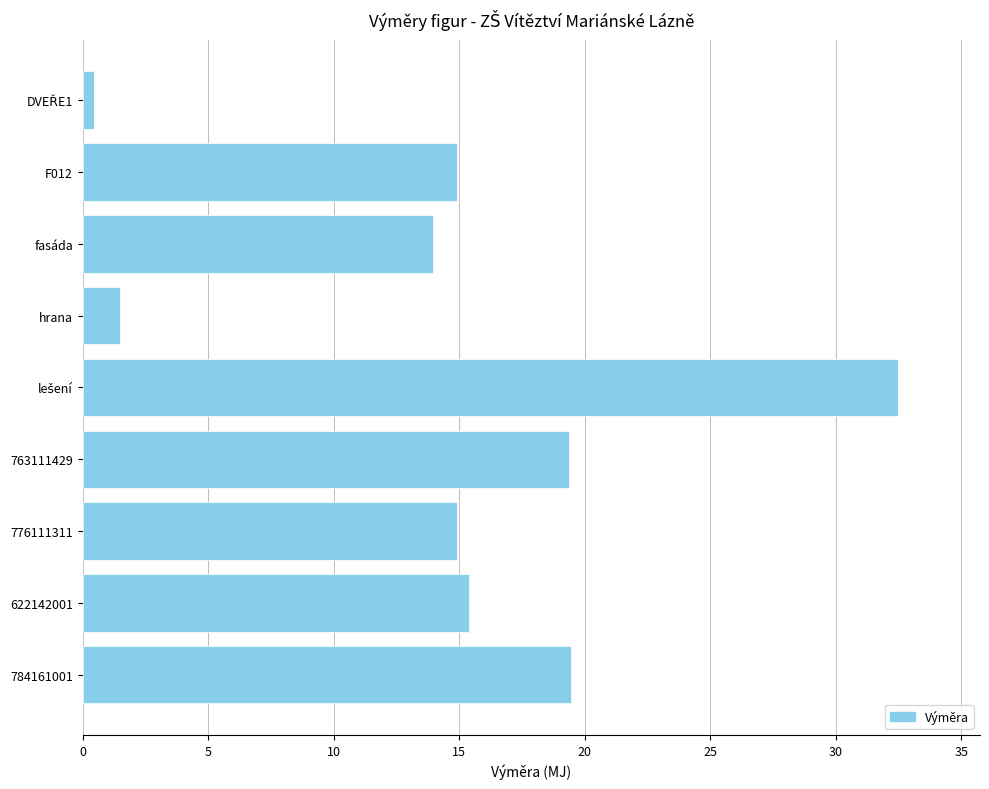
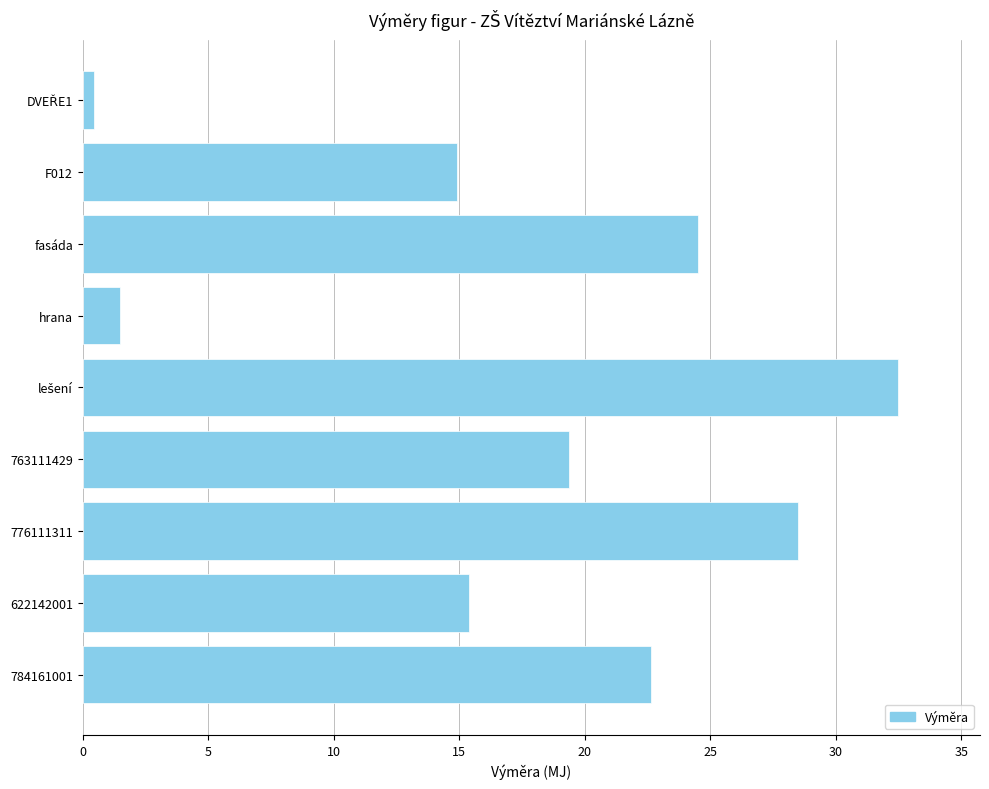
  {
    "DVEŘE1": 0.5,
    "F012": 14.9,
-   "fasáda": 13.9,
+   "fasáda": 24.5,
    "hrana": 1.5,
    "lešení": 32.5,
    "763111429": 19.4,
-   "776111311": 14.9,
+   "776111311": 28.5,
    "622142001": 15.4,
-   "784161001": 19.5
+   "784161001": 22.7
  }
